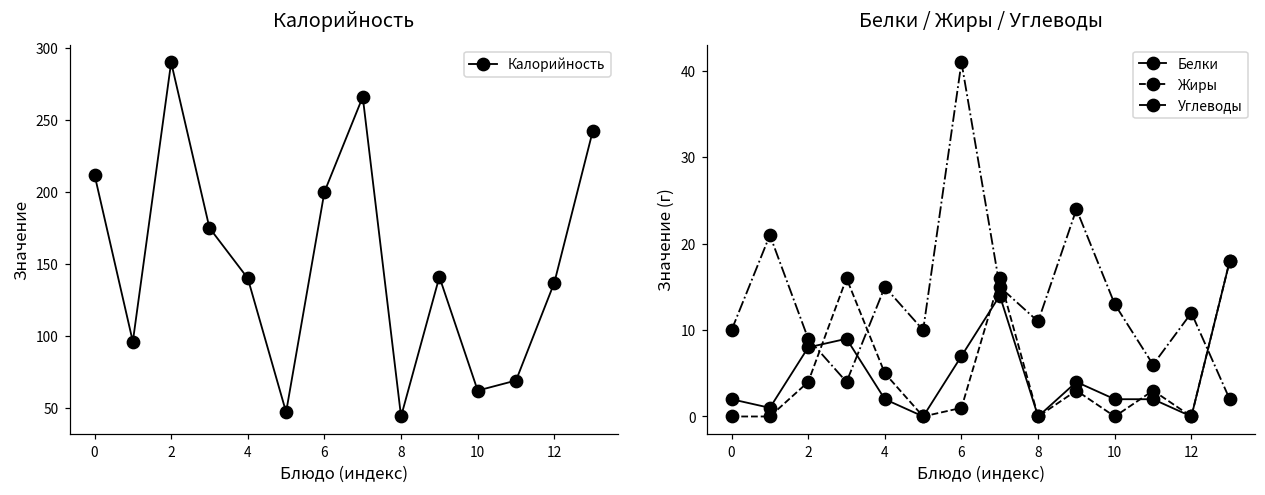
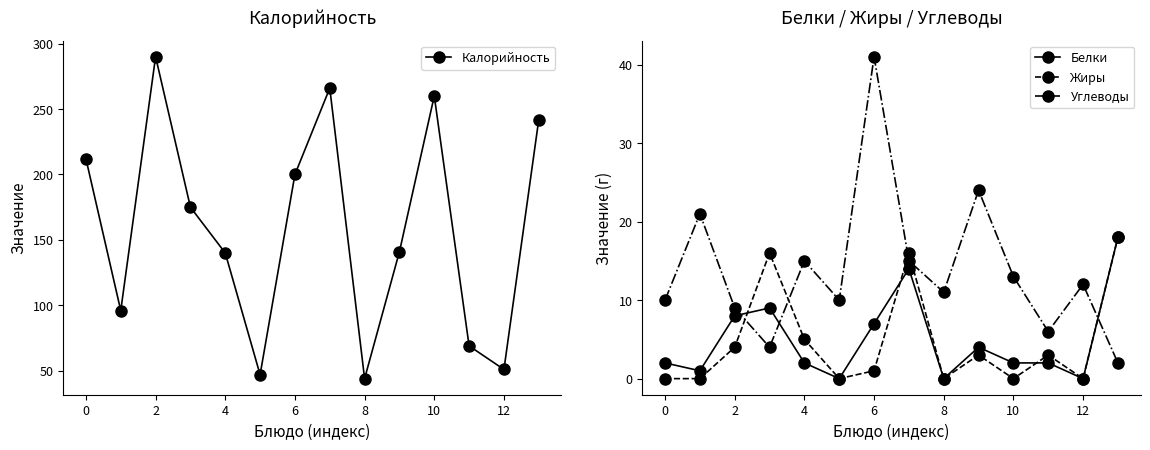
  {
    "Калорийность": {
      "0": 212,
      "2": 290,
      "4": 140,
      "6": 200,
      "8": 44,
-     "10": 62,
-     "12": 137
+     "10": 260,
+     "12": 51
    }
  }
